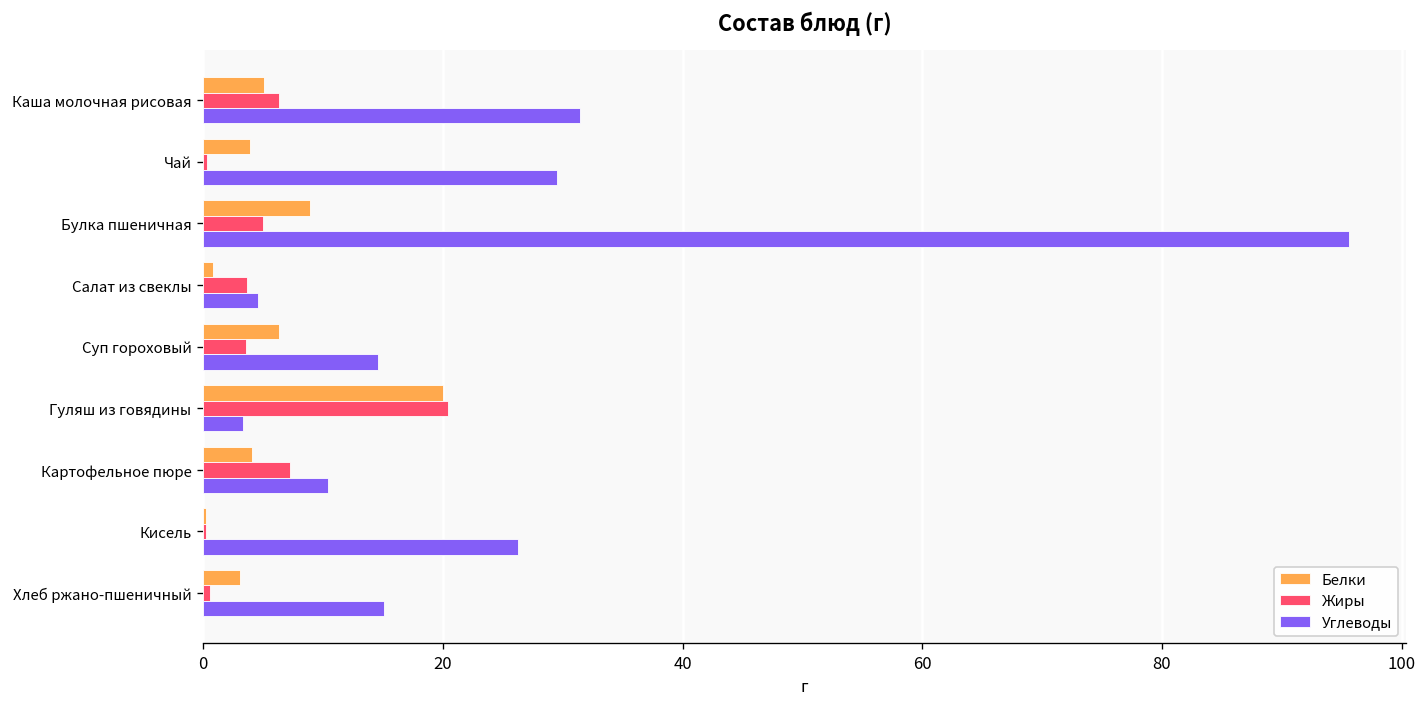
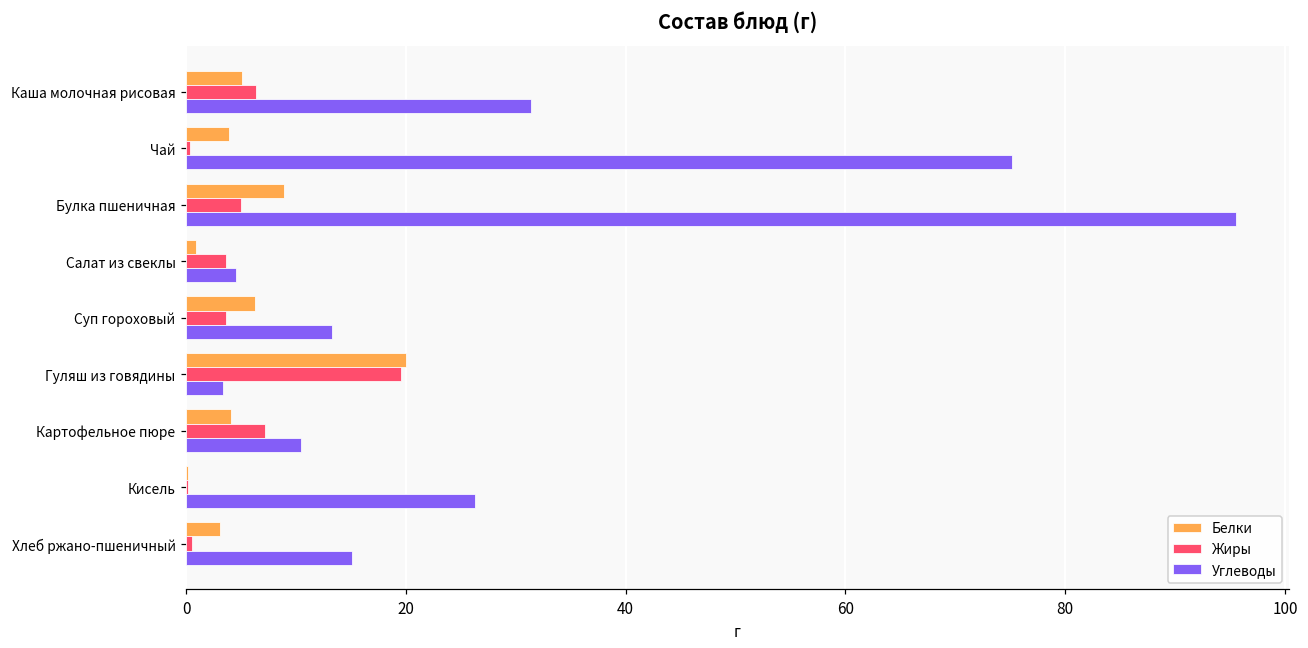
  {
    "Белки": {
      "Каша молочная рисовая": 5,
      "Чай": 4,
      "Булка пшеничная": 9,
      "Салат из свеклы": 1,
      "Суп гороховый": 6,
      "Гуляш из говядины": 20,
      "Картофельное пюре": 4,
      "Хлеб ржано-пшеничный": 3
    },
    "Жиры": {
      "Каша молочная рисовая": 6,
      "Чай": 0,
      "Булка пшеничная": 5,
      "Салат из свеклы": 4,
      "Суп гороховый": 4,
-     "Гуляш из говядины": 20.4,
+     "Гуляш из говядины": 19.5,
      "Картофельное пюре": 7,
      "Хлеб ржано-пшеничный": 1
    },
    "Углеводы": {
      "Каша молочная рисовая": 31,
-     "Чай": 30,
+     "Чай": 75,
      "Булка пшеничная": 96,
      "Салат из свеклы": 5,
-     "Суп гороховый": 15,
+     "Суп гороховый": 13,
      "Гуляш из говядины": 3,
      "Картофельное пюре": 10,
      "Кисель": 26,
      "Хлеб ржано-пшеничный": 15
    }
  }
